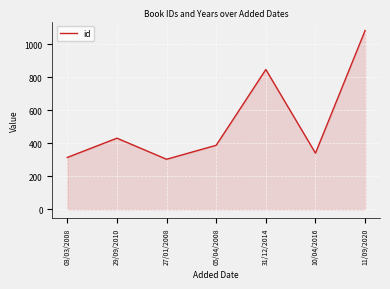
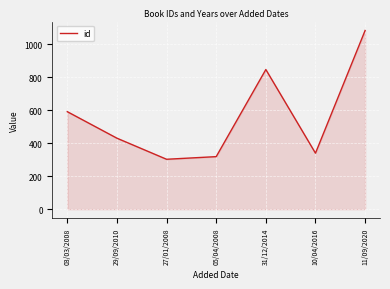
  {
-   "03/03/2008": 310,
+   "03/03/2008": 590,
    "29/09/2010": 430,
    "27/01/2008": 300,
-   "05/04/2008": 390,
+   "05/04/2008": 320,
    "31/12/2014": 850,
    "10/04/2016": 340,
    "11/09/2020": 1090
  }
